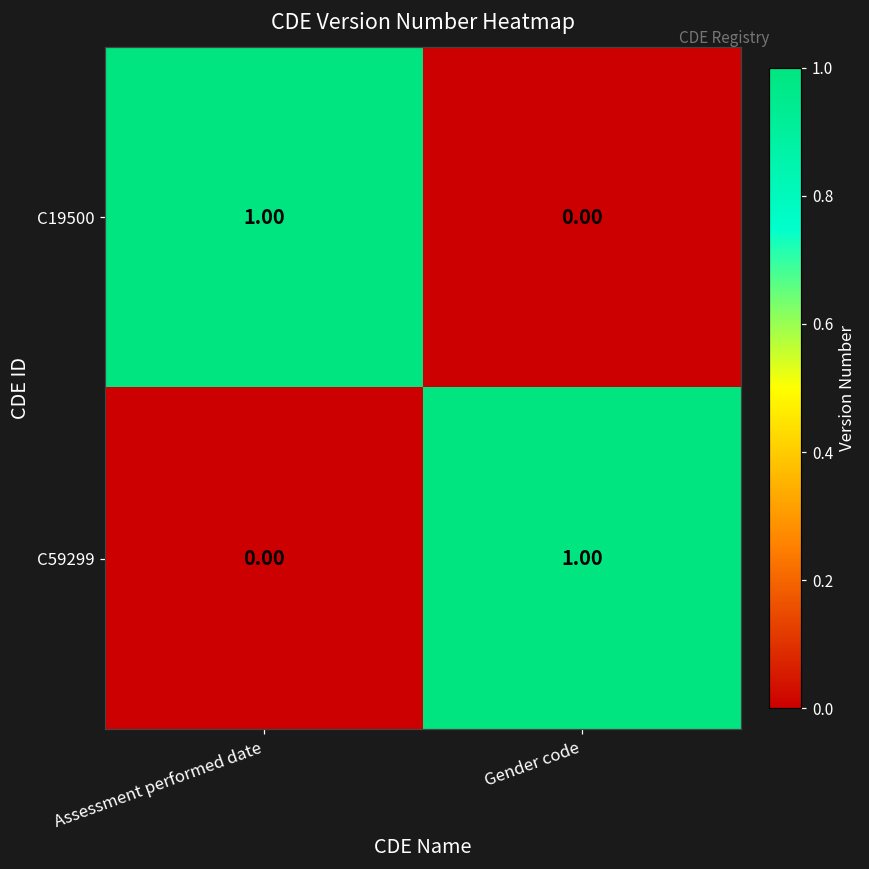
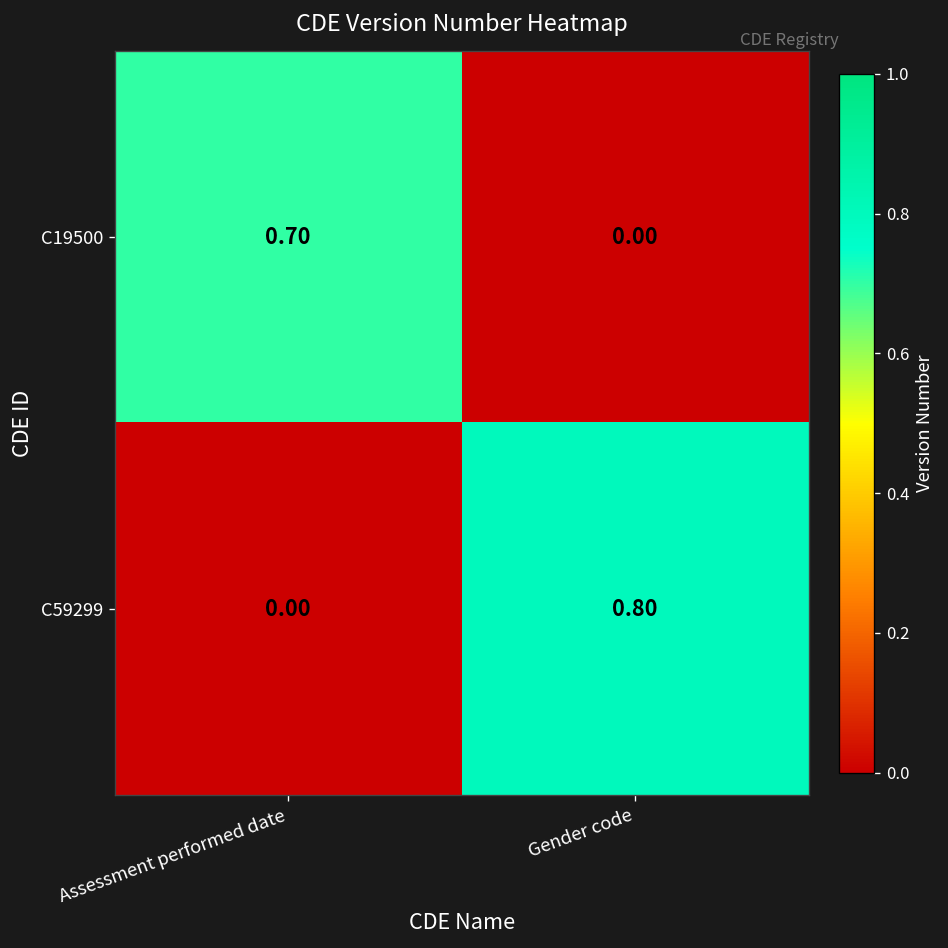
  {
    "C19500": {
-     "Assessment performed date": 1.00,
+     "Assessment performed date": 0.70,
      "Gender code": 0.00
    },
    "C59299": {
      "Assessment performed date": 0.00,
-     "Gender code": 1.00
+     "Gender code": 0.80
    }
  }
